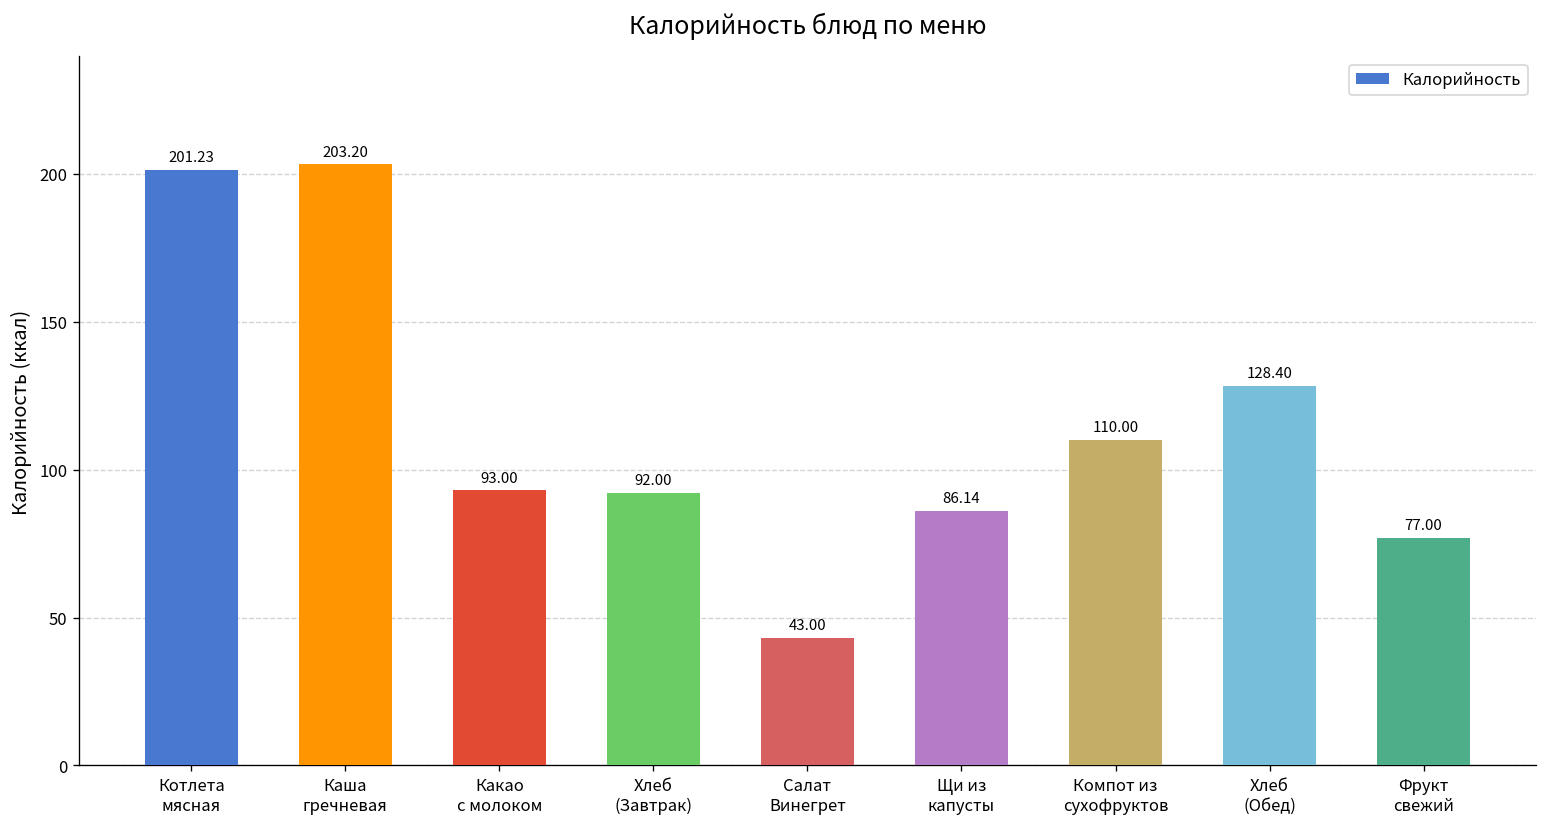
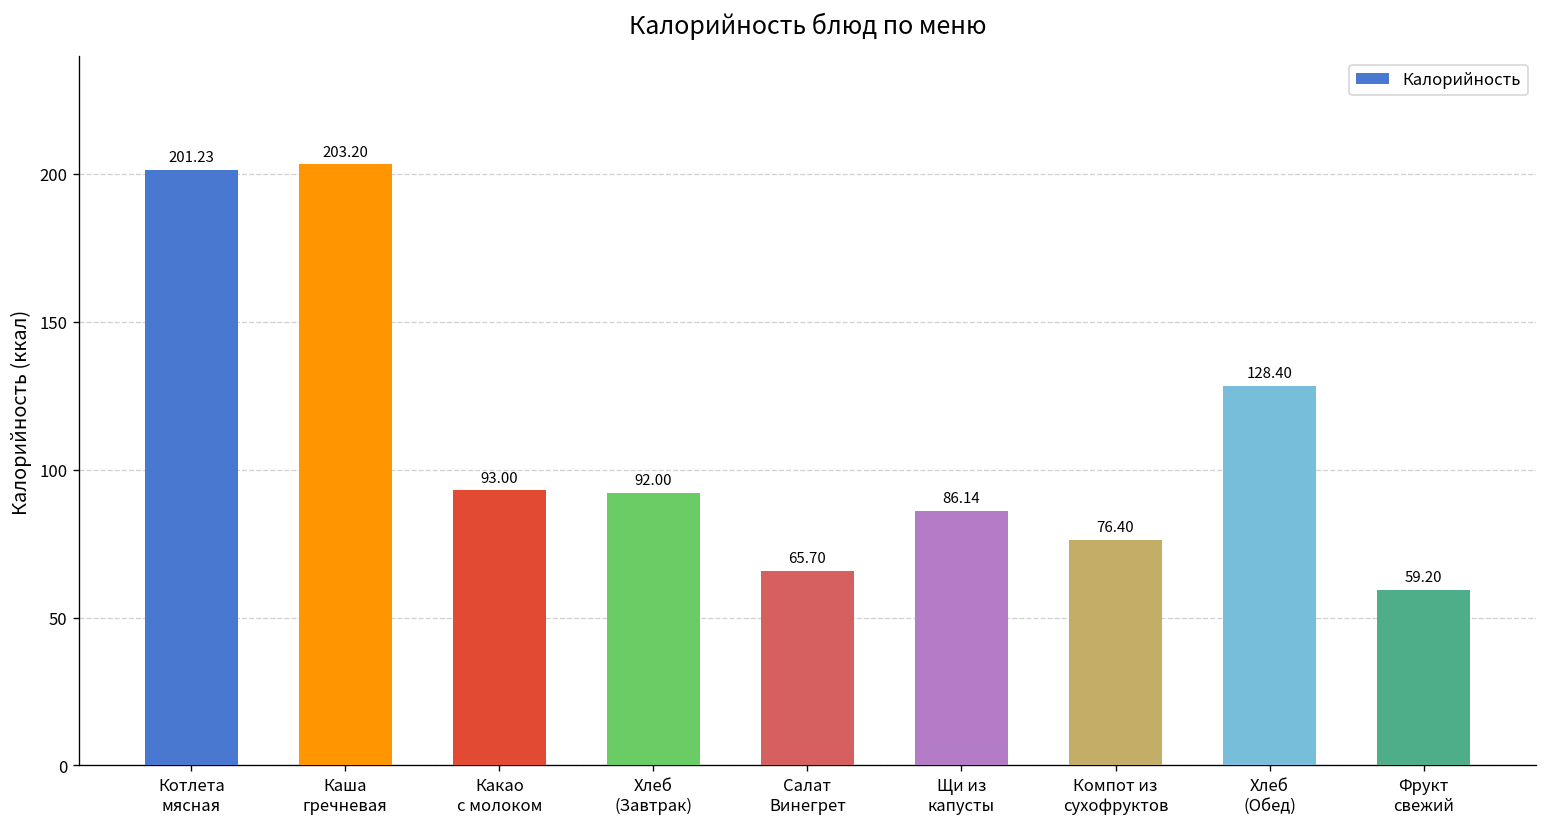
  {
    "Котлета мясная": 201.23,
    "Каша гречневая": 203.20,
    "Какао с молоком": 93.00,
    "Хлеб (Завтрак)": 92.00,
-   "Салат Винегрет": 43.00,
+   "Салат Винегрет": 65.70,
    "Щи из капусты": 86.14,
-   "Компот из сухофруктов": 110.00,
+   "Компот из сухофруктов": 76.40,
    "Хлеб (Обед)": 128.40,
-   "Фрукт свежий": 77.00
+   "Фрукт свежий": 59.20
  }
